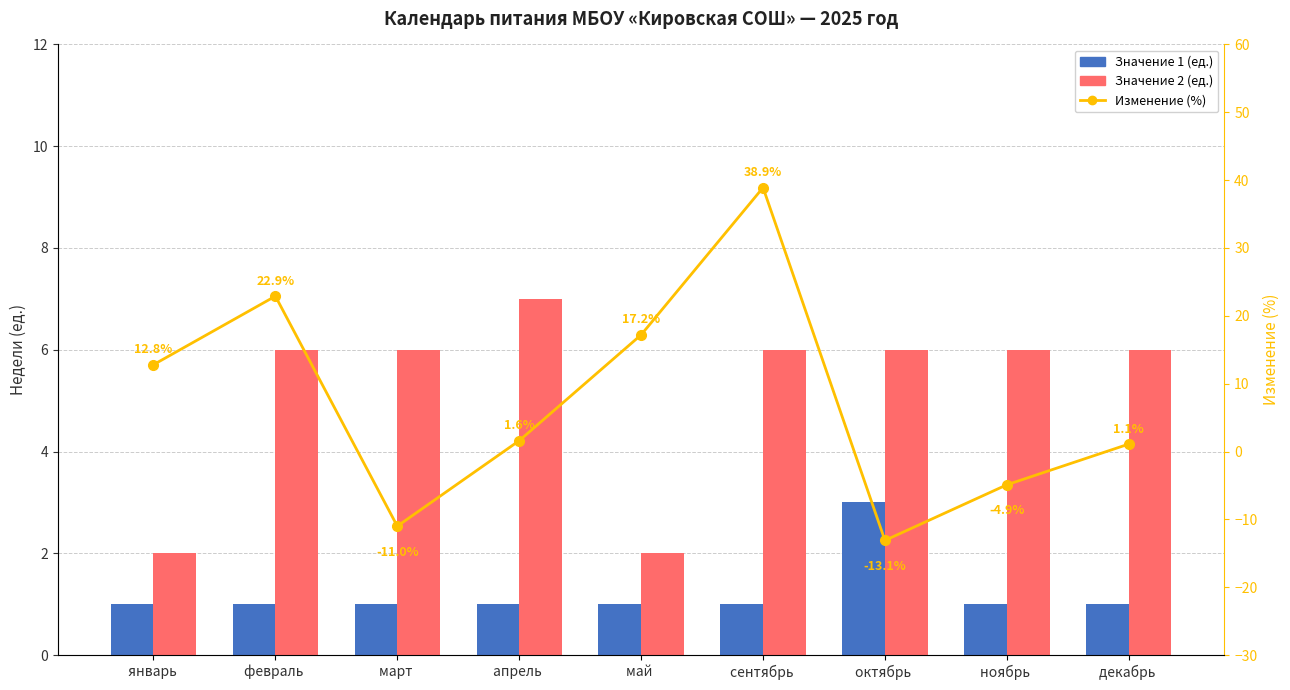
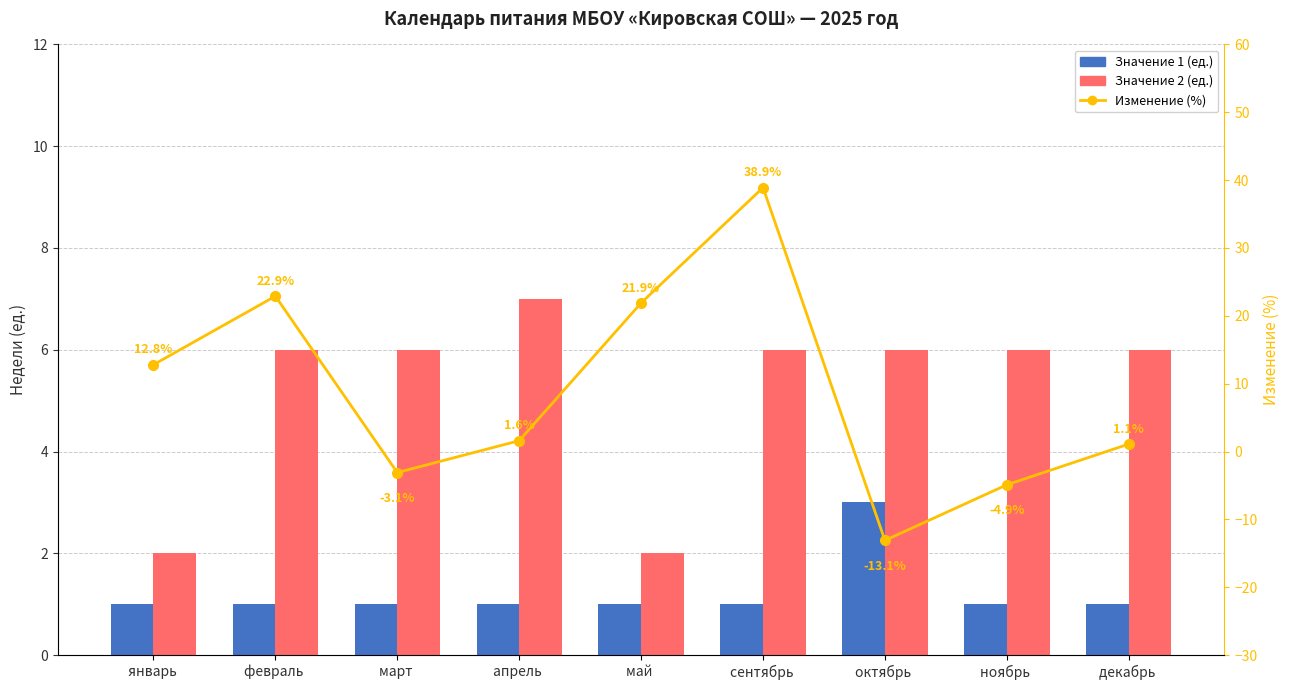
  {
    "Изменение (%)": {
      "январь": "12.8%",
      "февраль": "22.9%",
-     "март": "-11.0%",
+     "март": "-3.1%",
      "апрель": "1.6%",
-     "май": "17.2%",
+     "май": "21.9%",
      "сентябрь": "38.9%",
      "октябрь": "-13.1%",
      "ноябрь": "-4.9%",
      "декабрь": "1.1%"
    }
  }
